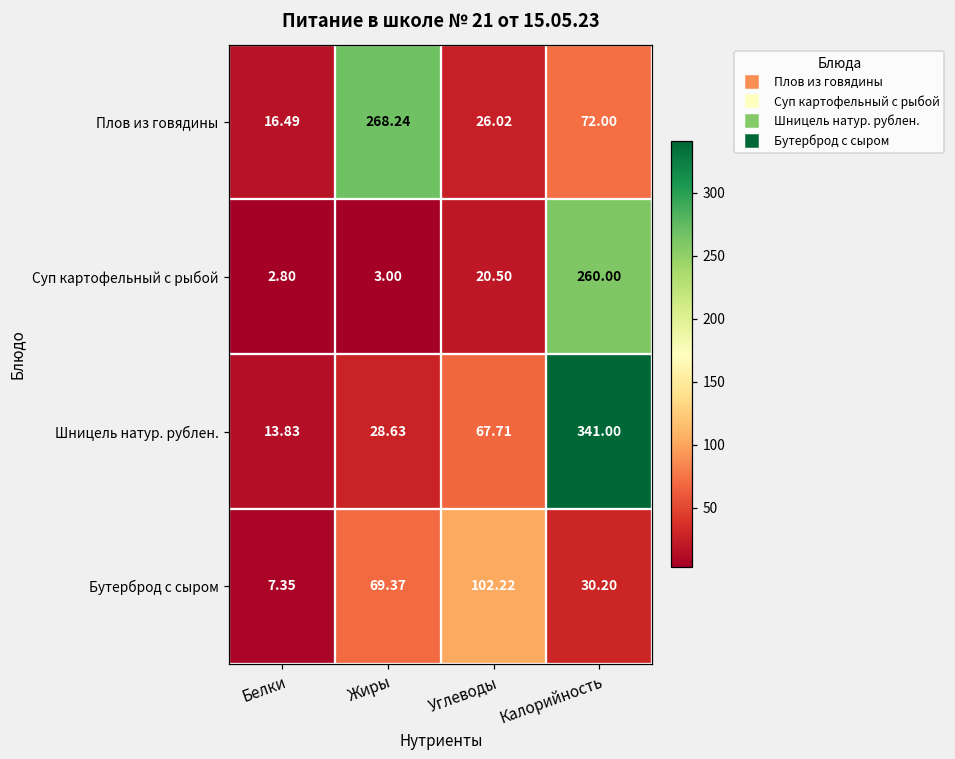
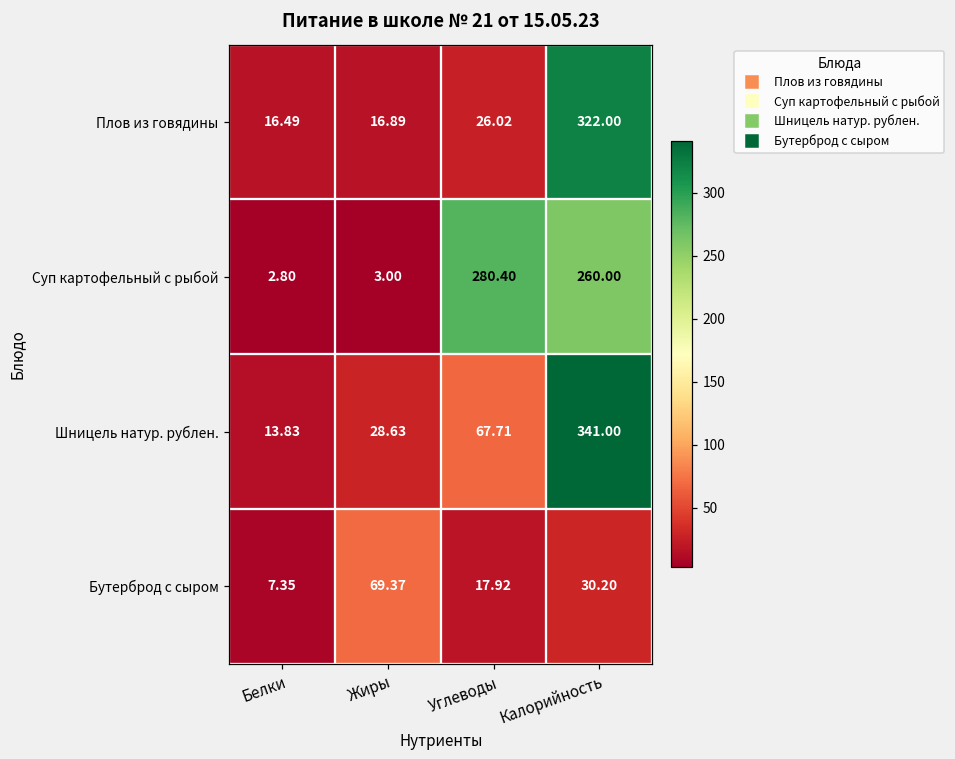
  {
    "Плов из говядины": {
      "Белки": 16.49,
-     "Жиры": 268.24,
+     "Жиры": 16.89,
      "Углеводы": 26.02,
-     "Калорийность": 72.00
+     "Калорийность": 322.00
    },
    "Суп картофельный с рыбой": {
      "Белки": 2.80,
      "Жиры": 3.00,
-     "Углеводы": 20.50,
+     "Углеводы": 280.40,
      "Калорийность": 260.00
    },
    "Шницель натур. рублен.": {
      "Белки": 13.83,
      "Жиры": 28.63,
      "Углеводы": 67.71,
      "Калорийность": 341.00
    },
    "Бутерброд с сыром": {
      "Белки": 7.35,
      "Жиры": 69.37,
-     "Углеводы": 102.22,
+     "Углеводы": 17.92,
      "Калорийность": 30.20
    }
  }
